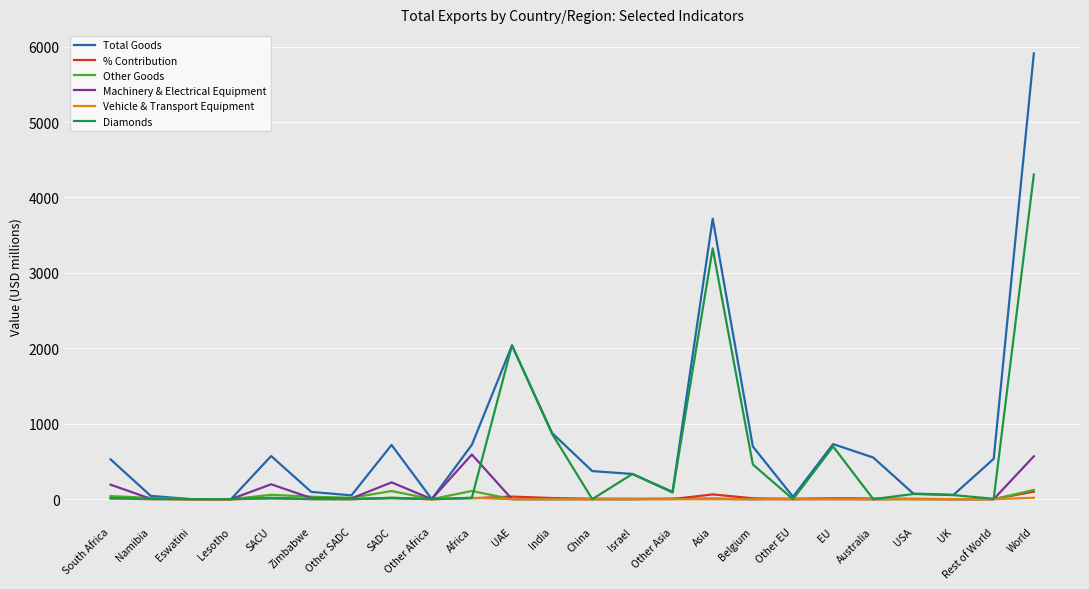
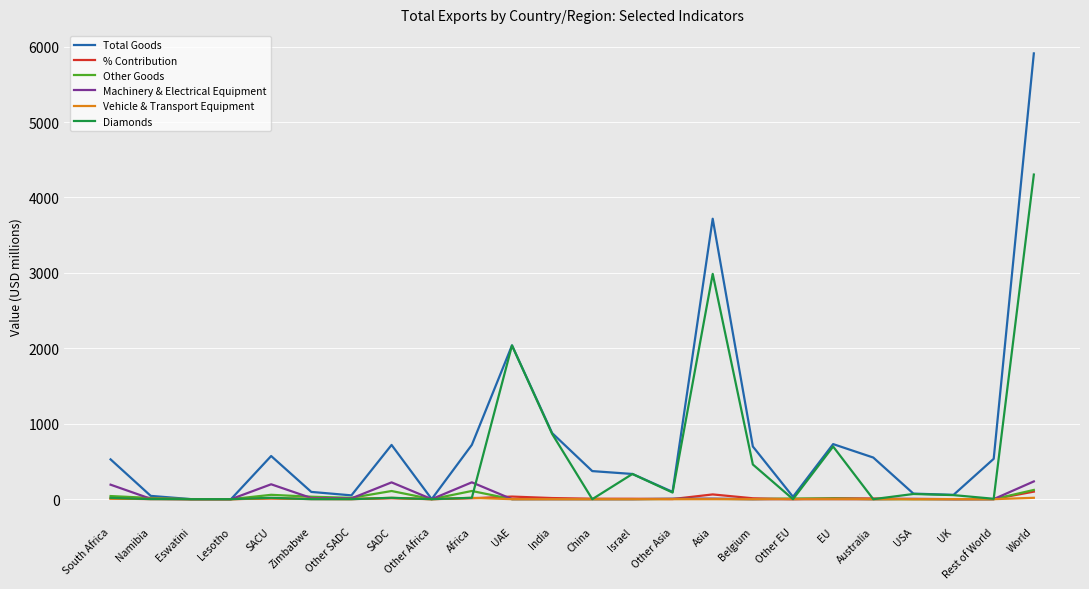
  {
    "Total Goods": {
      "South Africa": 500,
      "SACU": 600,
      "Zimbabwe": 100,
      "SADC": 700,
      "Africa": 700,
      "China": 400,
      "Asia": 3700,
      "Belgium": 700,
      "Australia": 600,
      "Rest of World": 500,
      "World": 5900
    },
    "% Contribution": {
      "Asia": 100
    },
    "Other Goods": {
      "SACU": 100,
      "SADC": 100,
      "Africa": 100
    },
    "Machinery & Electrical Equipment": {
      "South Africa": 200,
      "SACU": 200,
      "SADC": 200,
-     "Africa": 600,
-     "World": 600
+     "Africa": 200,
+     "World": 200
    },
    "Vehicle & Transport Equipment": {
      "World": 0
    },
    "Diamonds": {
-     "Asia": 3300,
+     "Asia": 3000,
      "Belgium": 500,
      "World": 4300
    }
  }
